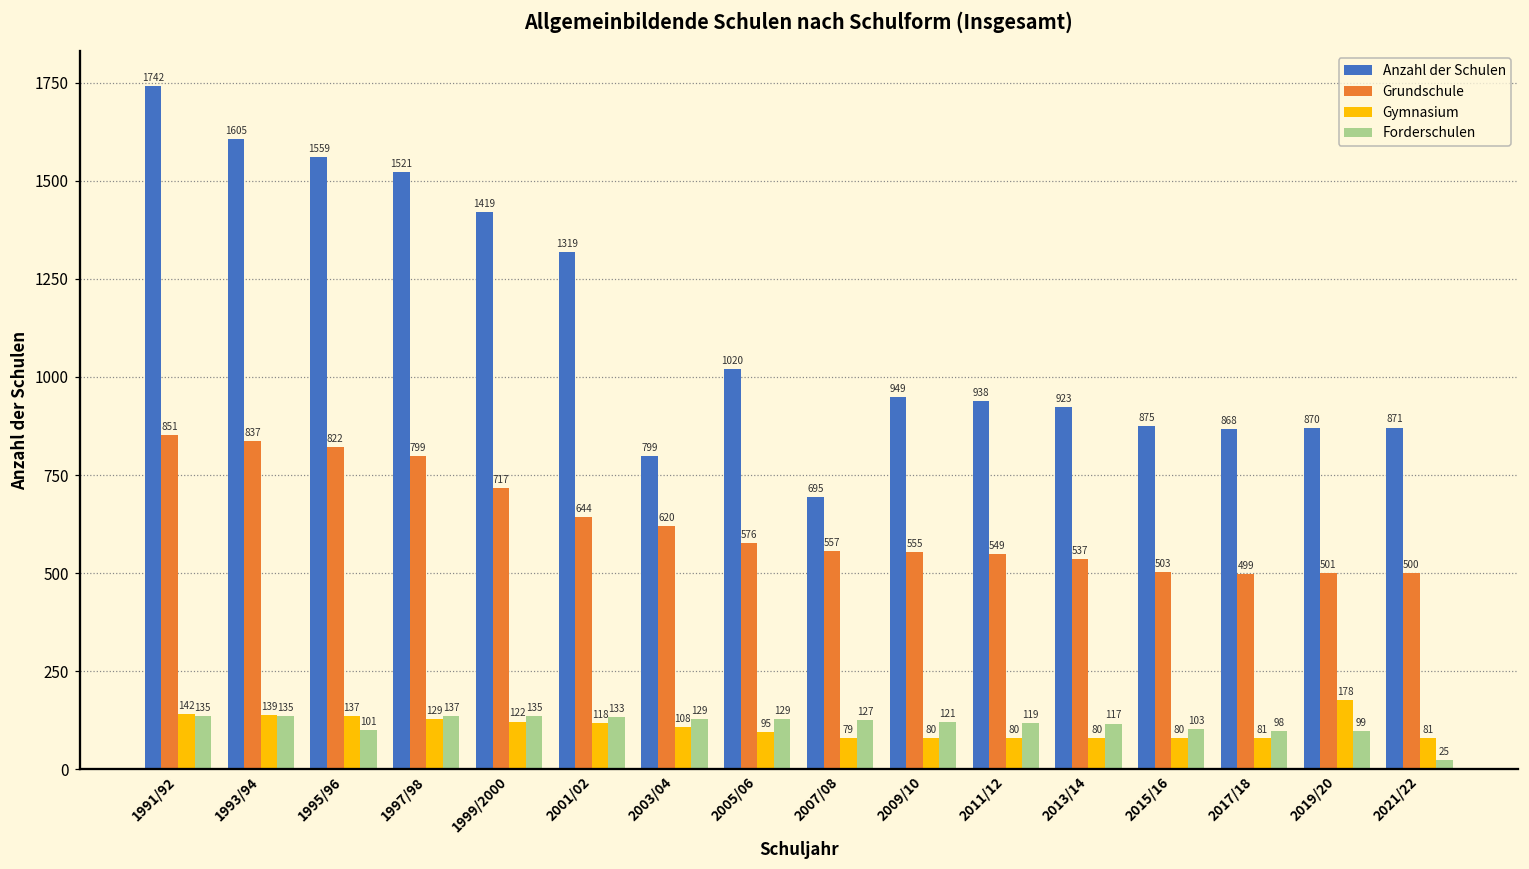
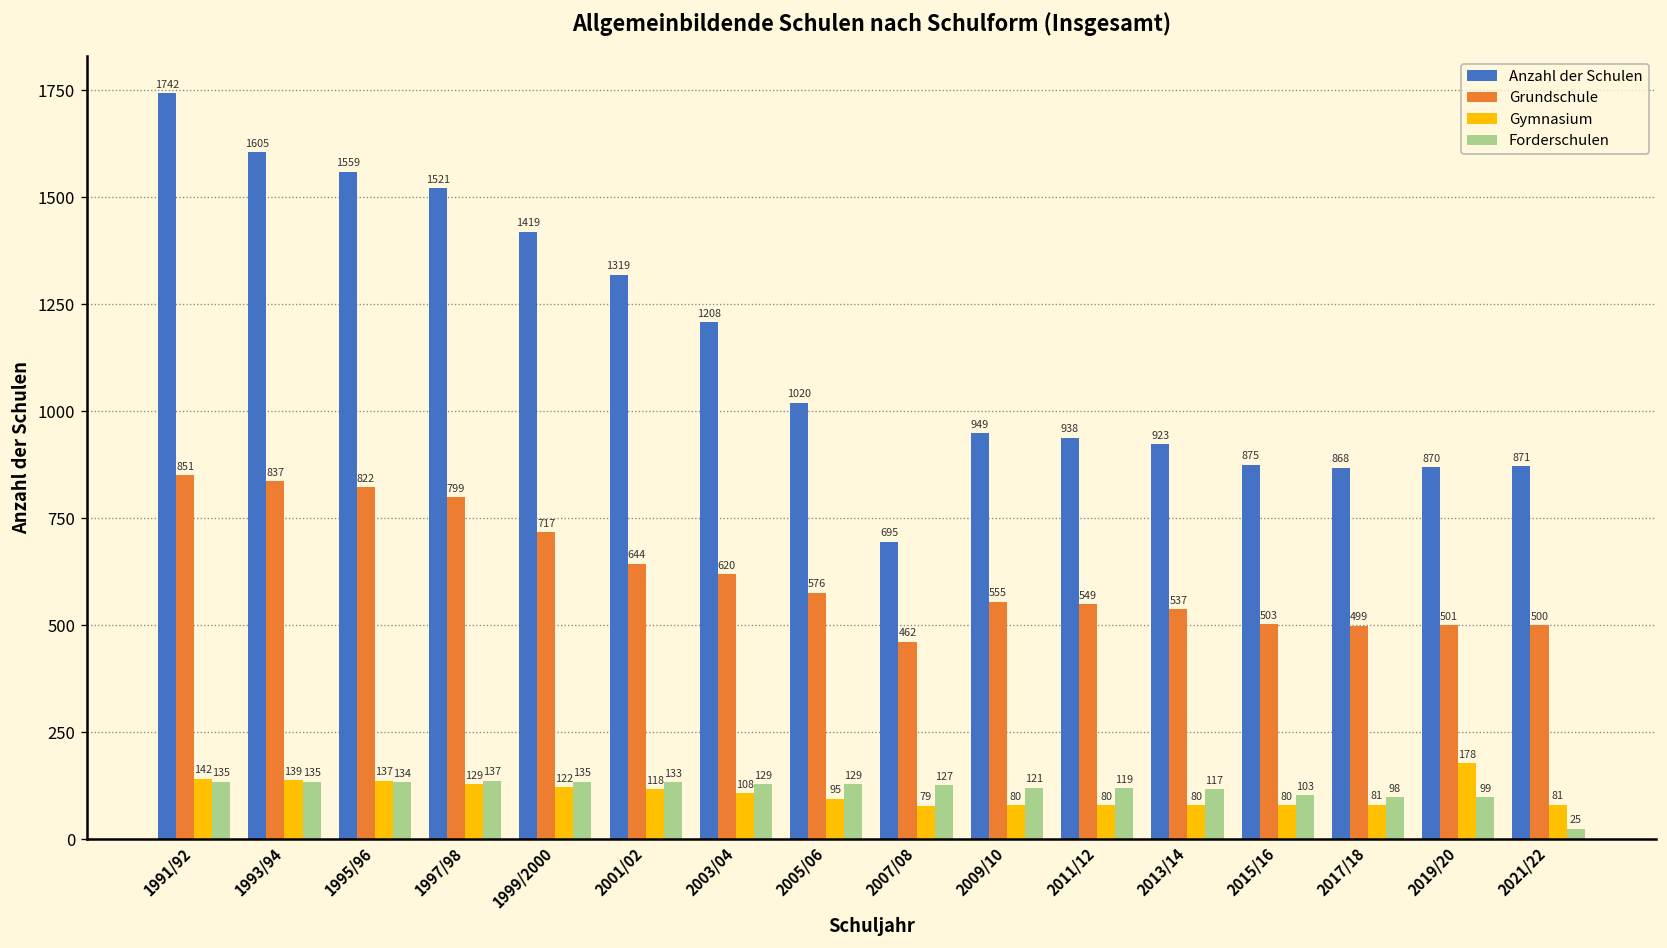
  {
    "Anzahl der Schulen": {
      "1991/92": 1742,
      "1993/94": 1605,
      "1995/96": 1559,
      "1997/98": 1521,
      "1999/2000": 1419,
      "2001/02": 1319,
-     "2003/04": 799,
+     "2003/04": 1208,
      "2005/06": 1020,
      "2007/08": 695,
      "2009/10": 949,
      "2011/12": 938,
      "2013/14": 923,
      "2015/16": 875,
      "2017/18": 868,
      "2019/20": 870,
      "2021/22": 871
    },
    "Grundschule": {
      "1991/92": 851,
      "1993/94": 837,
      "1995/96": 822,
      "1997/98": 799,
      "1999/2000": 717,
      "2001/02": 644,
      "2003/04": 620,
      "2005/06": 576,
-     "2007/08": 557,
+     "2007/08": 462,
      "2009/10": 555,
      "2011/12": 549,
      "2013/14": 537,
      "2015/16": 503,
      "2017/18": 499,
      "2019/20": 501,
      "2021/22": 500
    },
    "Gymnasium": {
      "1991/92": 142,
      "1993/94": 139,
      "1995/96": 137,
      "1997/98": 129,
      "1999/2000": 122,
      "2001/02": 118,
      "2003/04": 108,
      "2005/06": 95,
      "2007/08": 79,
      "2009/10": 80,
      "2011/12": 80,
      "2013/14": 80,
      "2015/16": 80,
      "2017/18": 81,
      "2019/20": 178,
      "2021/22": 81
    },
    "Forderschulen": {
      "1991/92": 135,
      "1993/94": 135,
-     "1995/96": 101,
+     "1995/96": 134,
      "1997/98": 137,
      "1999/2000": 135,
      "2001/02": 133,
      "2003/04": 129,
      "2005/06": 129,
      "2007/08": 127,
      "2009/10": 121,
      "2011/12": 119,
      "2013/14": 117,
      "2015/16": 103,
      "2017/18": 98,
      "2019/20": 99,
      "2021/22": 25
    }
  }
